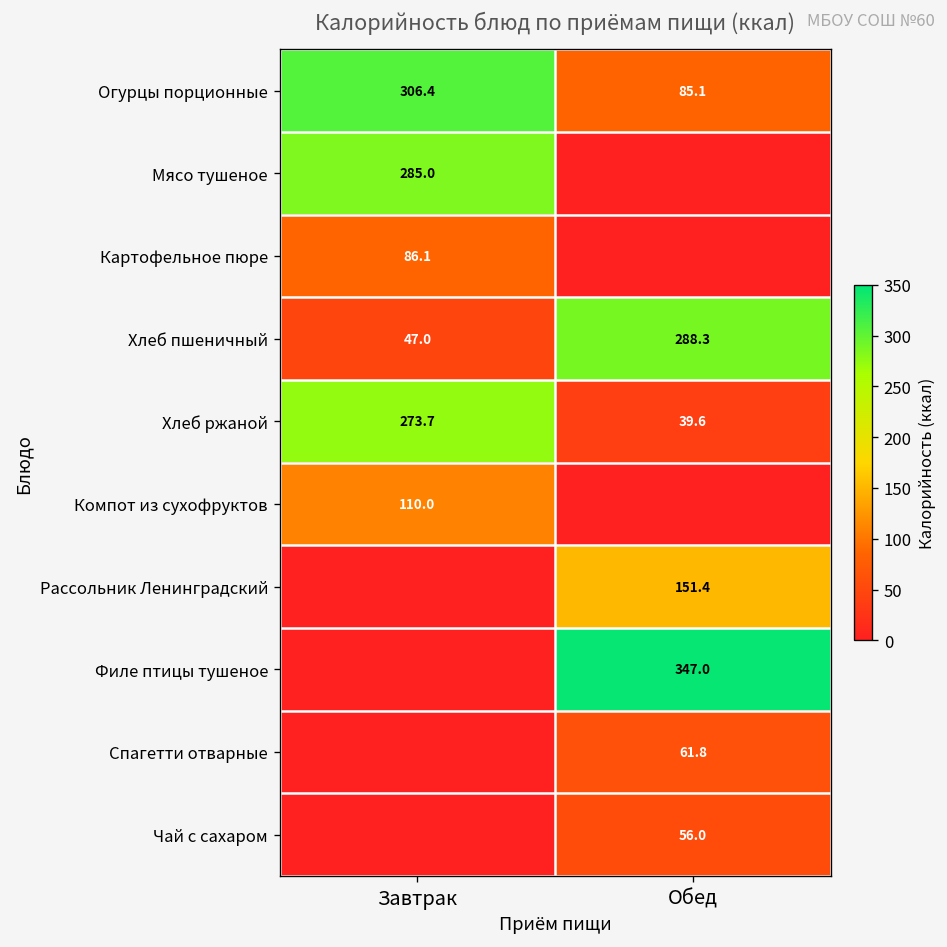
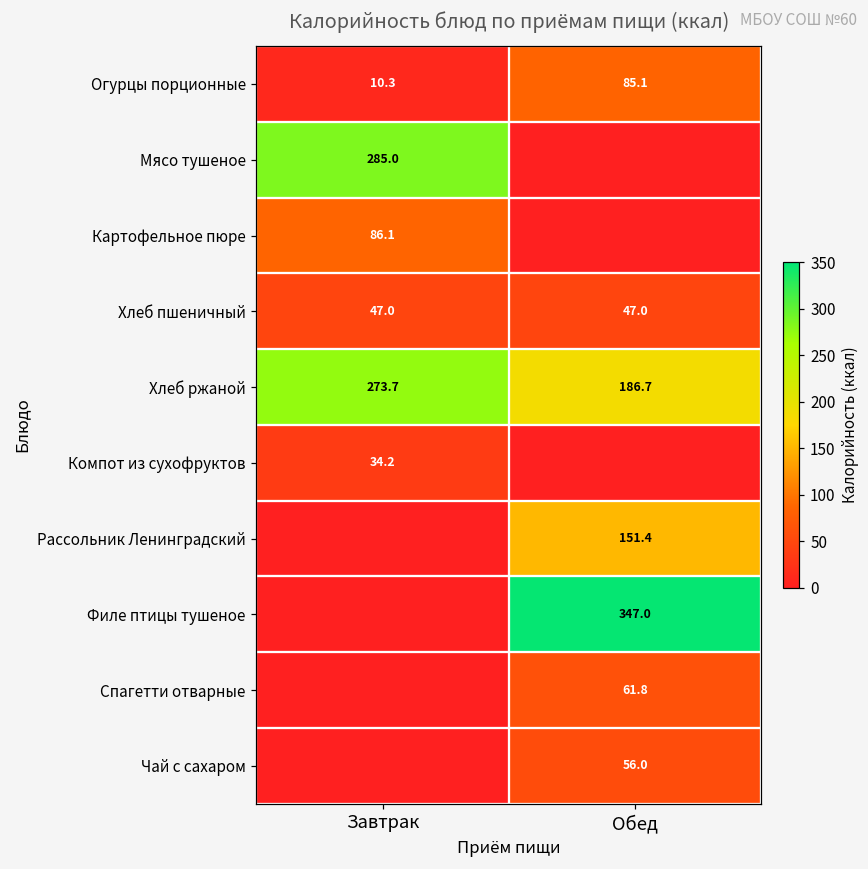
  {
    "Огурцы порционные": {
-     "Завтрак": 306.4,
+     "Завтрак": 10.3,
      "Обед": 85.1
    },
    "Мясо тушеное": {
      "Завтрак": 285.0
    },
    "Картофельное пюре": {
      "Завтрак": 86.1
    },
    "Хлеб пшеничный": {
      "Завтрак": 47.0,
-     "Обед": 288.3
+     "Обед": 47.0
    },
    "Хлеб ржаной": {
      "Завтрак": 273.7,
-     "Обед": 39.6
+     "Обед": 186.7
    },
    "Компот из сухофруктов": {
-     "Завтрак": 110.0
+     "Завтрак": 34.2
    },
    "Рассольник Ленинградский": {
      "Обед": 151.4
    },
    "Филе птицы тушеное": {
      "Обед": 347.0
    },
    "Спагетти отварные": {
      "Обед": 61.8
    },
    "Чай с сахаром": {
      "Обед": 56.0
    }
  }
